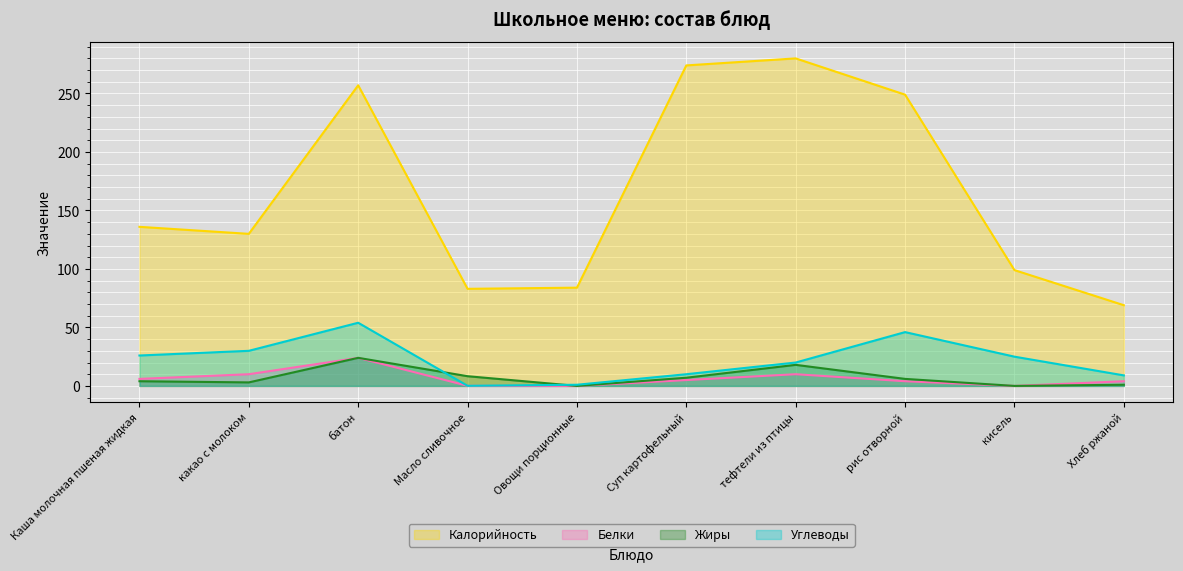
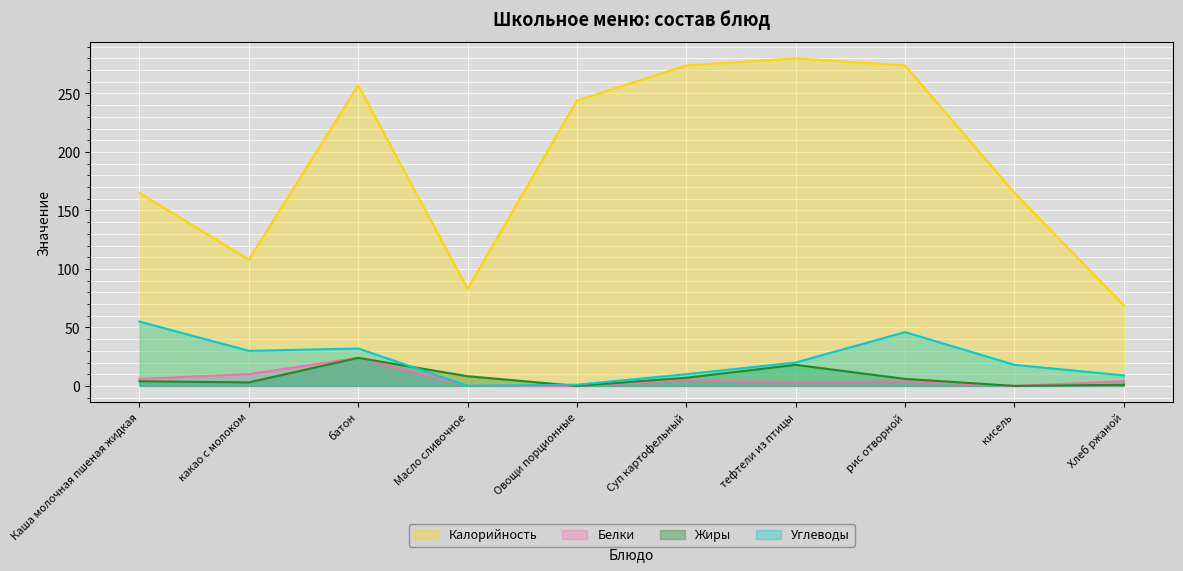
  {
    "Калорийность": {
-     "Каша молочная пшеная жидкая": 136,
-     "какао с молоком": 130,
+     "Каша молочная пшеная жидкая": 165,
+     "какао с молоком": 108,
      "батон": 257,
      "Масло сливочное": 83,
-     "Овощи порционные": 84,
+     "Овощи порционные": 244,
      "Суп картофельный": 274,
      "тефтели из птицы": 280,
-     "рис отворной": 249,
-     "кисель": 99,
+     "рис отворной": 274,
+     "кисель": 165,
      "Хлеб ржаной": 69
    },
    "Белки": {
      "какао с молоком": 10,
-     "тефтели из птицы": 10,
+     "тефтели из птицы": 3,
      "Хлеб ржаной": 4
    },
    "Жиры": {
      "какао с молоком": 3,
      "Масло сливочное": 8,
      "Хлеб ржаной": 1
    },
    "Углеводы": {
-     "Каша молочная пшеная жидкая": 26,
+     "Каша молочная пшеная жидкая": 55,
      "какао с молоком": 30,
-     "батон": 54,
+     "батон": 32,
      "Суп картофельный": 10,
      "рис отворной": 46,
-     "кисель": 25,
+     "кисель": 18,
      "Хлеб ржаной": 9
    }
  }
